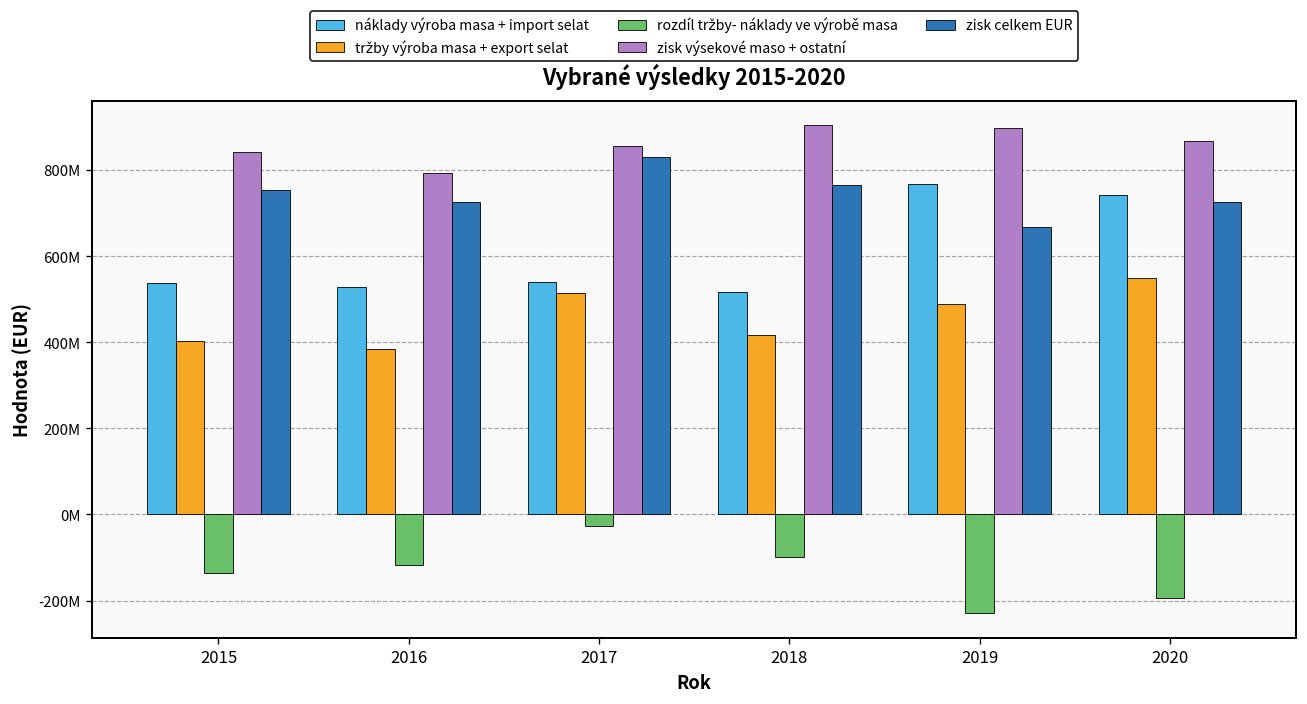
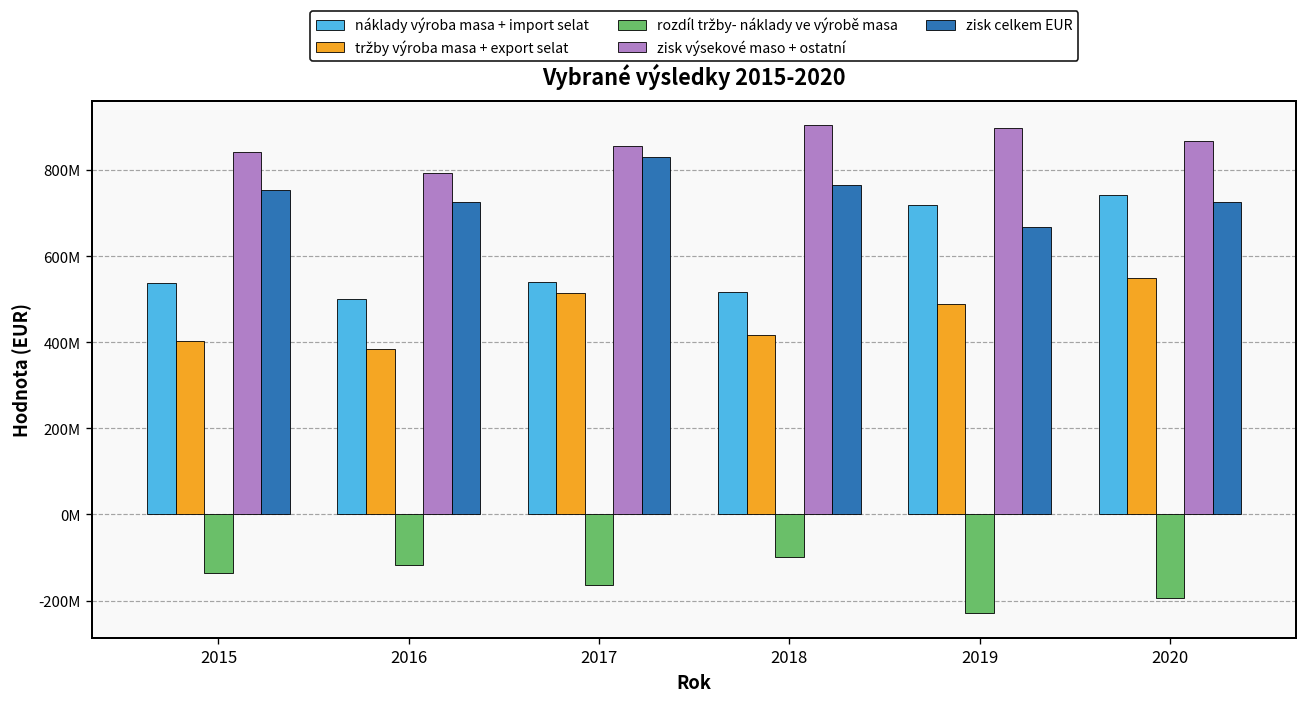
  {
    "náklady výroba masa + import selat": {
      "2015": 540000000,
-     "2016": 530000000,
+     "2016": 500000000,
      "2017": 540000000,
      "2018": 520000000,
-     "2019": 770000000,
+     "2019": 720000000,
      "2020": 740000000
    },
    "tržby výroba masa + export selat": {
      "2015": 400000000,
      "2016": 380000000,
      "2017": 510000000,
      "2018": 420000000,
      "2019": 490000000,
      "2020": 550000000
    },
    "rozdíl tržby- náklady ve výrobě masa": {
      "2015": -140000000,
      "2016": -120000000,
-     "2017": -30000000,
+     "2017": -160000000,
      "2018": -100000000,
      "2019": -230000000,
      "2020": -190000000
    },
    "zisk výsekové maso + ostatní": {
      "2015": 840000000,
      "2016": 790000000,
      "2017": 860000000,
      "2018": 900000000,
      "2019": 900000000,
      "2020": 870000000
    },
    "zisk celkem EUR": {
      "2015": 750000000,
      "2016": 730000000,
      "2017": 830000000,
      "2018": 770000000,
      "2019": 670000000,
      "2020": 730000000
    }
  }
